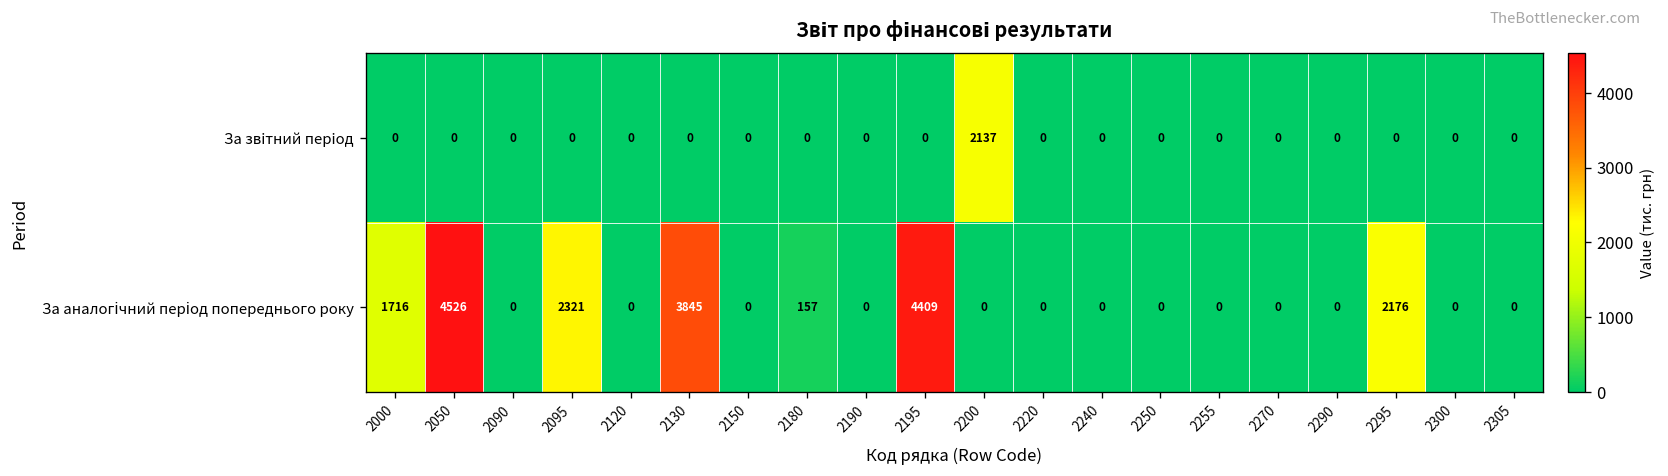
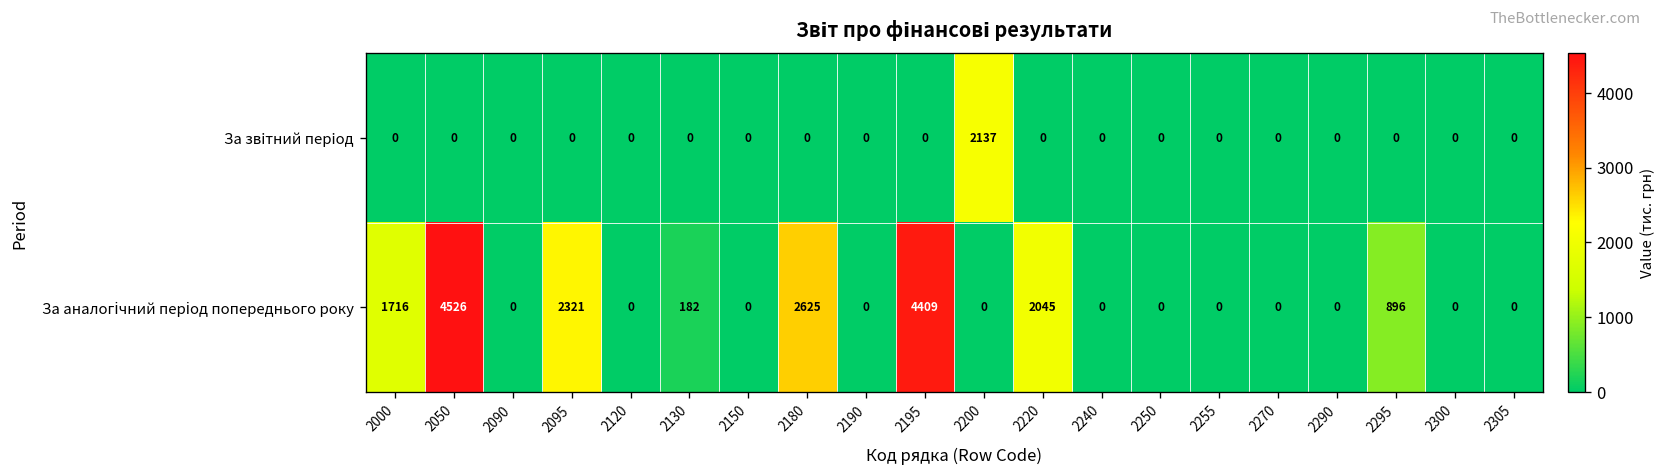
  {
    "За звiтний перiод": {
      "2000": 0,
      "2050": 0,
      "2090": 0,
      "2095": 0,
      "2120": 0,
      "2130": 0,
      "2150": 0,
      "2180": 0,
      "2190": 0,
      "2195": 0,
      "2200": 2137,
      "2220": 0,
      "2240": 0,
      "2250": 0,
      "2255": 0,
      "2270": 0,
      "2290": 0,
      "2295": 0,
      "2300": 0,
      "2305": 0
    },
    "За аналогічний період попереднього року": {
      "2000": 1716,
      "2050": 4526,
      "2090": 0,
      "2095": 2321,
      "2120": 0,
-     "2130": 3845,
+     "2130": 182,
      "2150": 0,
-     "2180": 157,
+     "2180": 2625,
      "2190": 0,
      "2195": 4409,
      "2200": 0,
-     "2220": 0,
+     "2220": 2045,
      "2240": 0,
      "2250": 0,
      "2255": 0,
      "2270": 0,
      "2290": 0,
-     "2295": 2176,
+     "2295": 896,
      "2300": 0,
      "2305": 0
    }
  }
